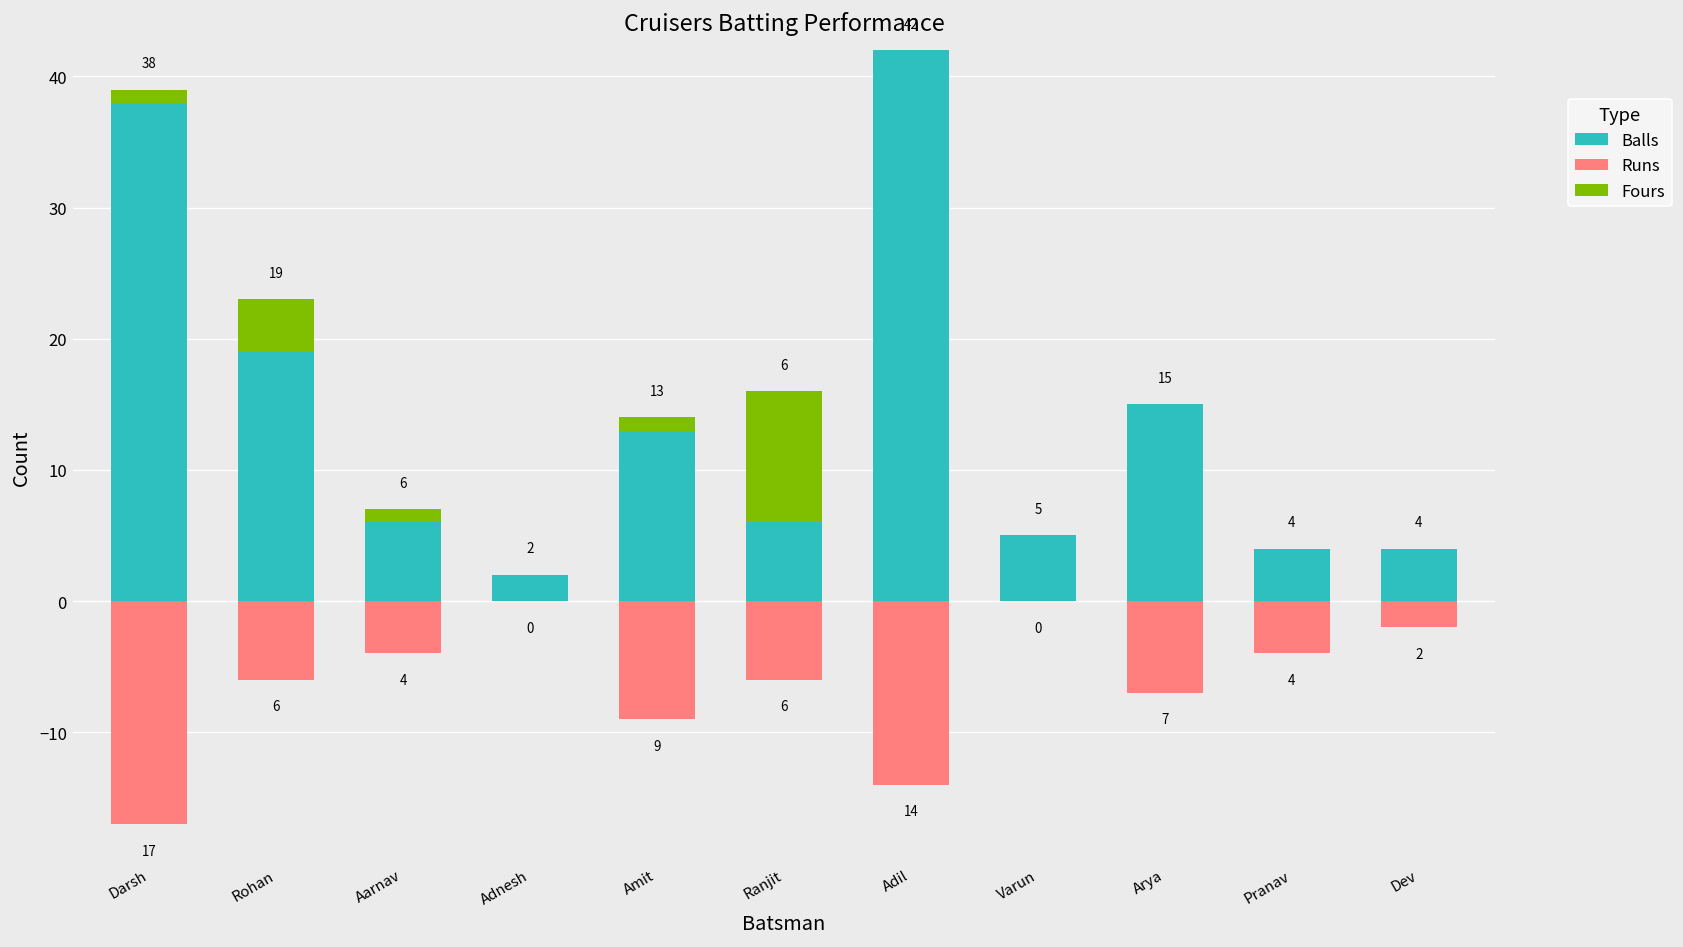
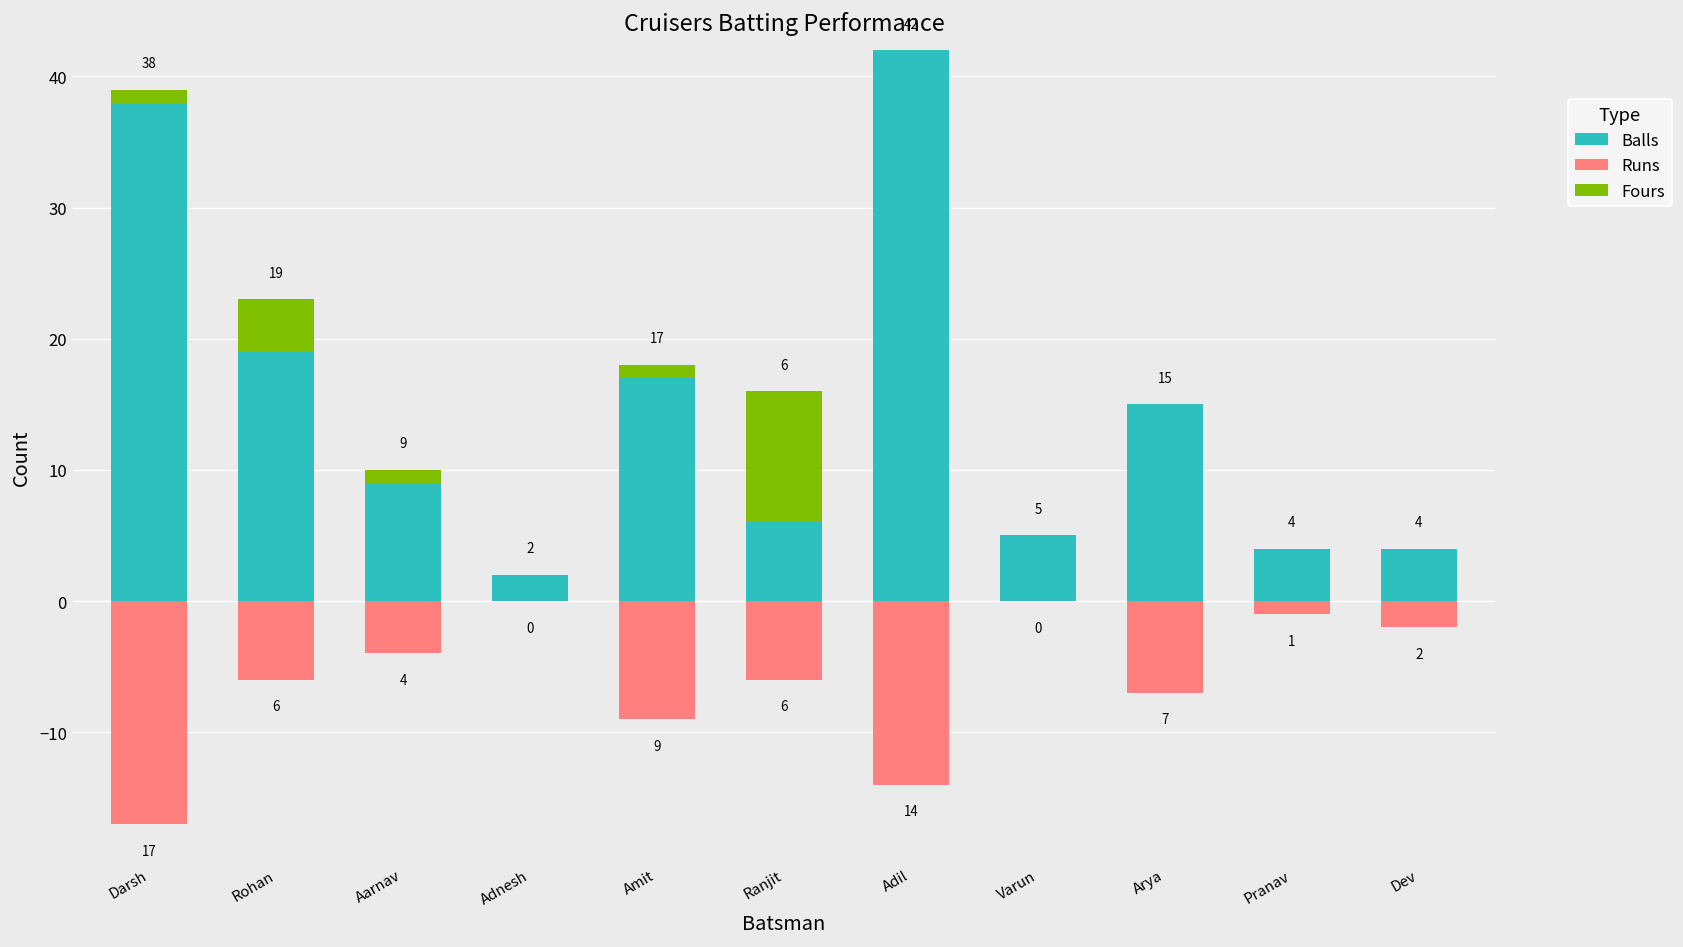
  {
    "Balls": {
-     "Aarnav": 6,
+     "Aarnav": 9,
      "Adnesh": 2,
-     "Amit": 13,
+     "Amit": 17,
      "Adil": 42,
      "Varun": 5,
      "Arya": 15,
      "Pranav": 4,
      "Dev": 4
    },
    "Runs": {
      "Adnesh": 0,
      "Varun": 0,
-     "Pranav": 4
+     "Pranav": 1
    }
  }
